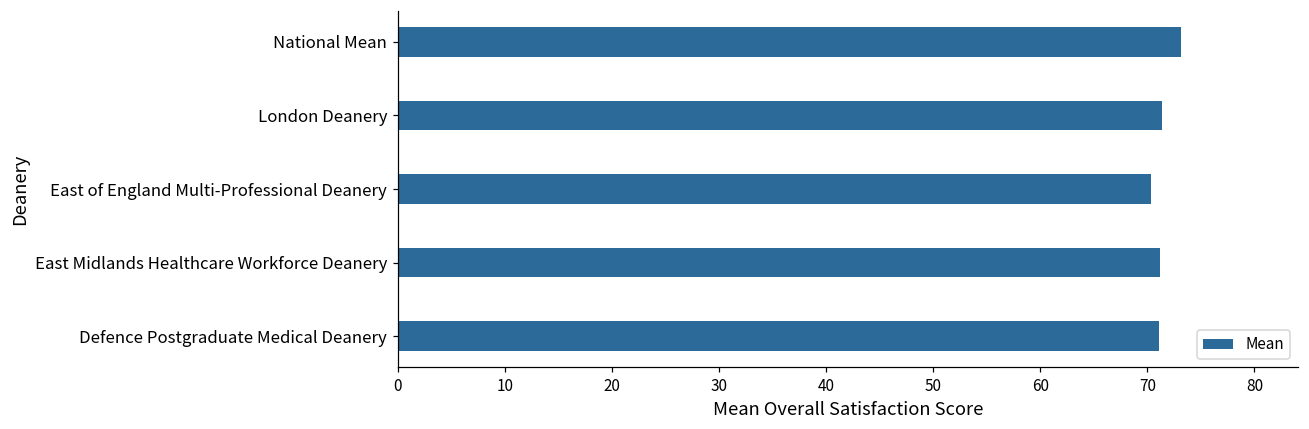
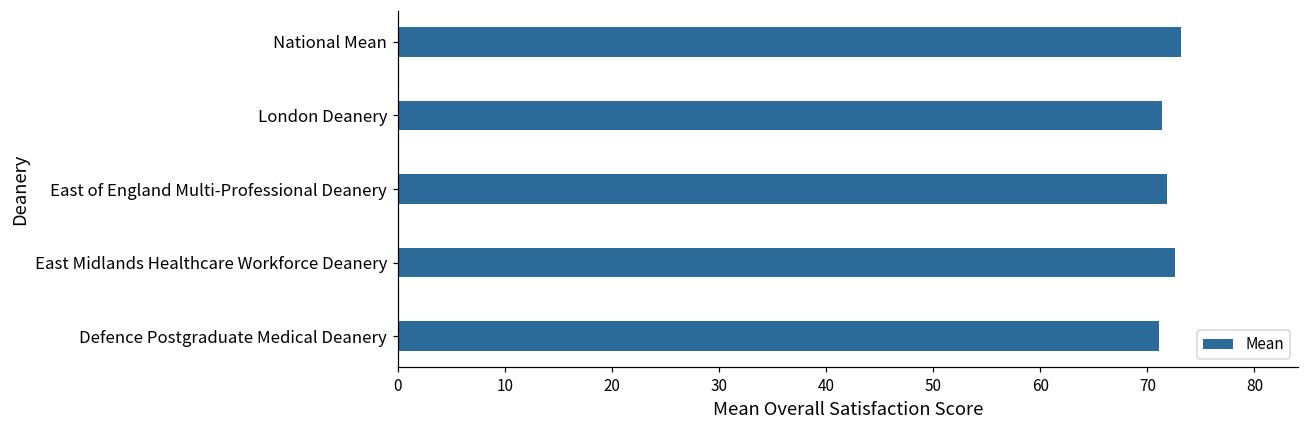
  {
    "National Mean": 73,
    "London Deanery": 71,
-   "East of England Multi-Professional Deanery": 70,
-   "East Midlands Healthcare Workforce Deanery": 71,
+   "East of England Multi-Professional Deanery": 72,
+   "East Midlands Healthcare Workforce Deanery": 73,
    "Defence Postgraduate Medical Deanery": 71
  }
